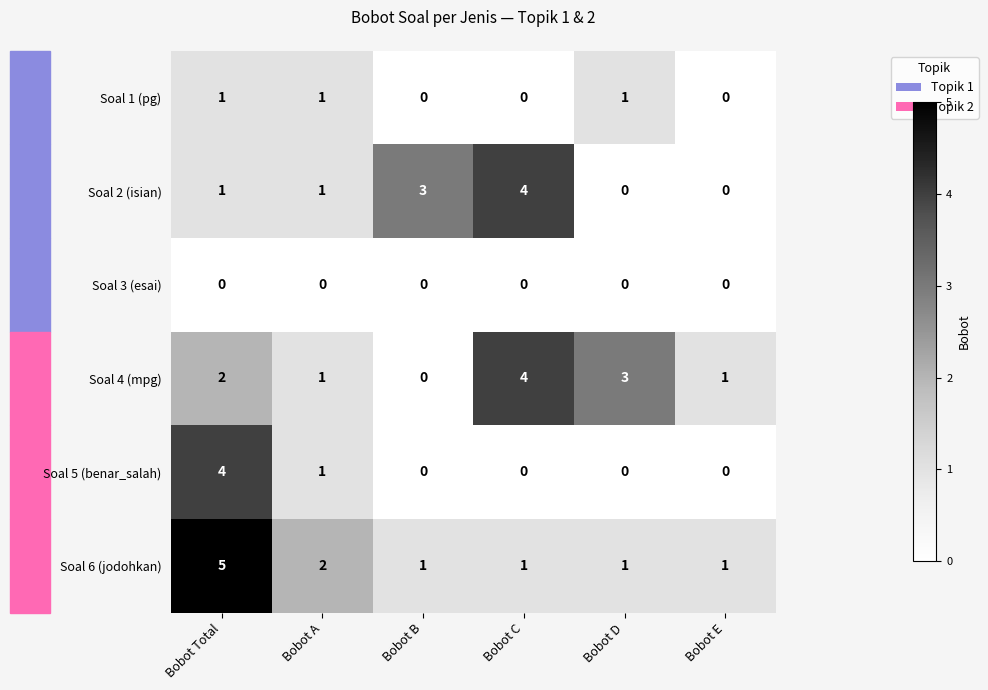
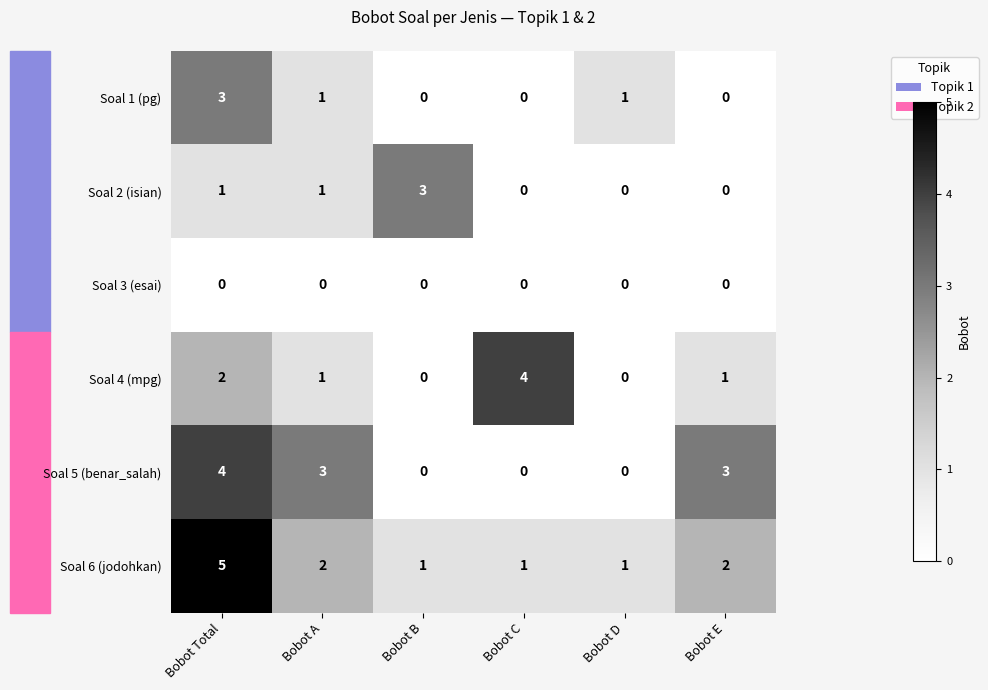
  {
    "Soal 1 (pg)": {
-     "Bobot Total": 1,
+     "Bobot Total": 3,
      "Bobot A": 1,
      "Bobot B": 0,
      "Bobot C": 0,
      "Bobot D": 1,
      "Bobot E": 0
    },
    "Soal 2 (isian)": {
      "Bobot Total": 1,
      "Bobot A": 1,
      "Bobot B": 3,
-     "Bobot C": 4,
+     "Bobot C": 0,
      "Bobot D": 0,
      "Bobot E": 0
    },
    "Soal 3 (esai)": {
      "Bobot Total": 0,
      "Bobot A": 0,
      "Bobot B": 0,
      "Bobot C": 0,
      "Bobot D": 0,
      "Bobot E": 0
    },
    "Soal 4 (mpg)": {
      "Bobot Total": 2,
      "Bobot A": 1,
      "Bobot B": 0,
      "Bobot C": 4,
-     "Bobot D": 3,
+     "Bobot D": 0,
      "Bobot E": 1
    },
    "Soal 5 (benar_salah)": {
      "Bobot Total": 4,
-     "Bobot A": 1,
+     "Bobot A": 3,
      "Bobot B": 0,
      "Bobot C": 0,
      "Bobot D": 0,
-     "Bobot E": 0
+     "Bobot E": 3
    },
    "Soal 6 (jodohkan)": {
      "Bobot Total": 5,
      "Bobot A": 2,
      "Bobot B": 1,
      "Bobot C": 1,
      "Bobot D": 1,
-     "Bobot E": 1
+     "Bobot E": 2
    }
  }
